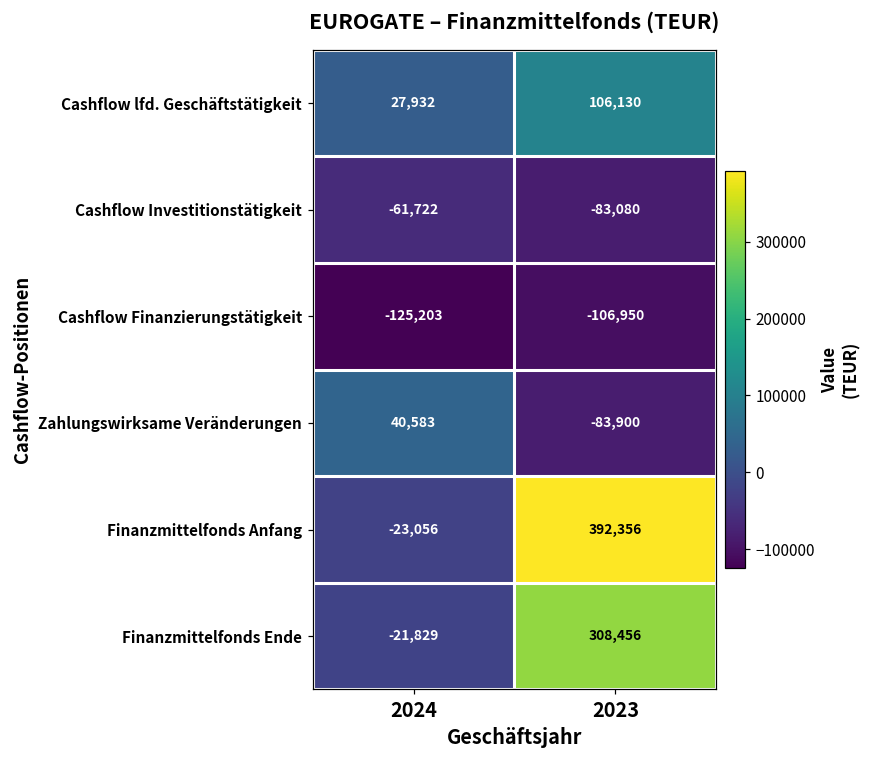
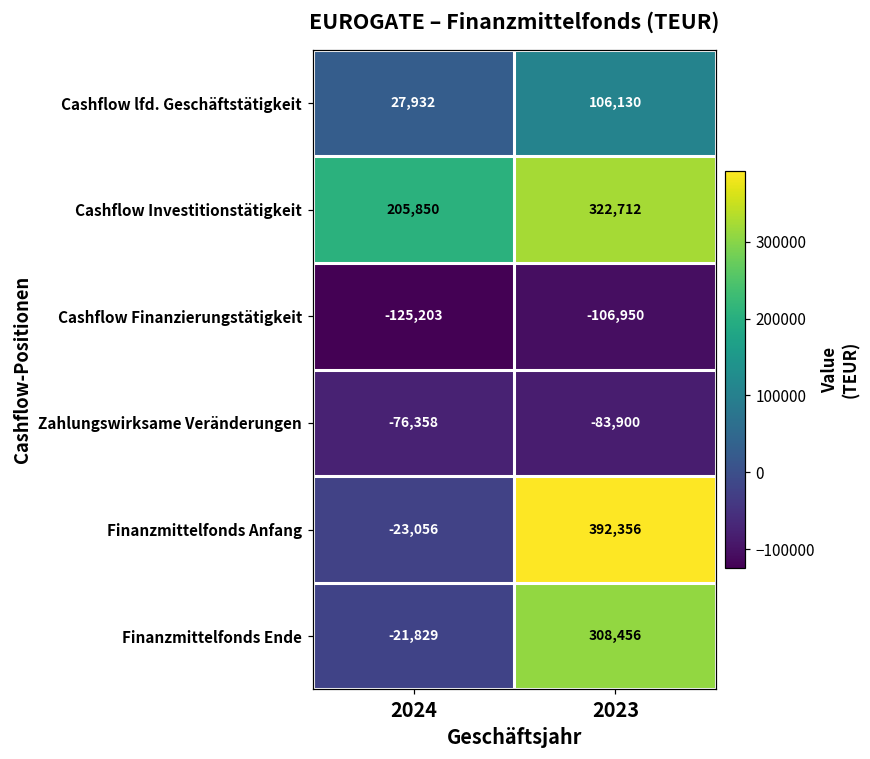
  {
    "Cashflow lfd. Geschäftstätigkeit": {
      "2024": "27,932",
      "2023": "106,130"
    },
    "Cashflow Investitionstätigkeit": {
-     "2024": "-61,722",
-     "2023": "-83,080"
+     "2024": "205,850",
+     "2023": "322,712"
    },
    "Cashflow Finanzierungstätigkeit": {
      "2024": "-125,203",
      "2023": "-106,950"
    },
    "Zahlungswirksame Veränderungen": {
-     "2024": "40,583",
+     "2024": "-76,358",
      "2023": "-83,900"
    },
    "Finanzmittelfonds Anfang": {
      "2024": "-23,056",
      "2023": "392,356"
    },
    "Finanzmittelfonds Ende": {
      "2024": "-21,829",
      "2023": "308,456"
    }
  }
